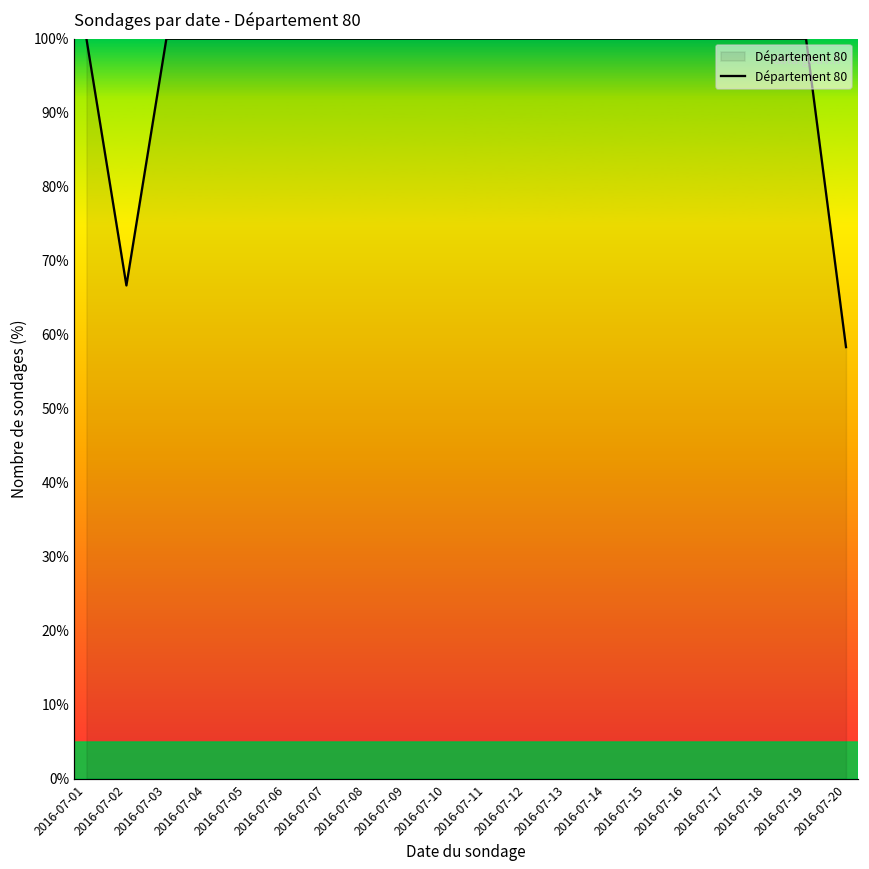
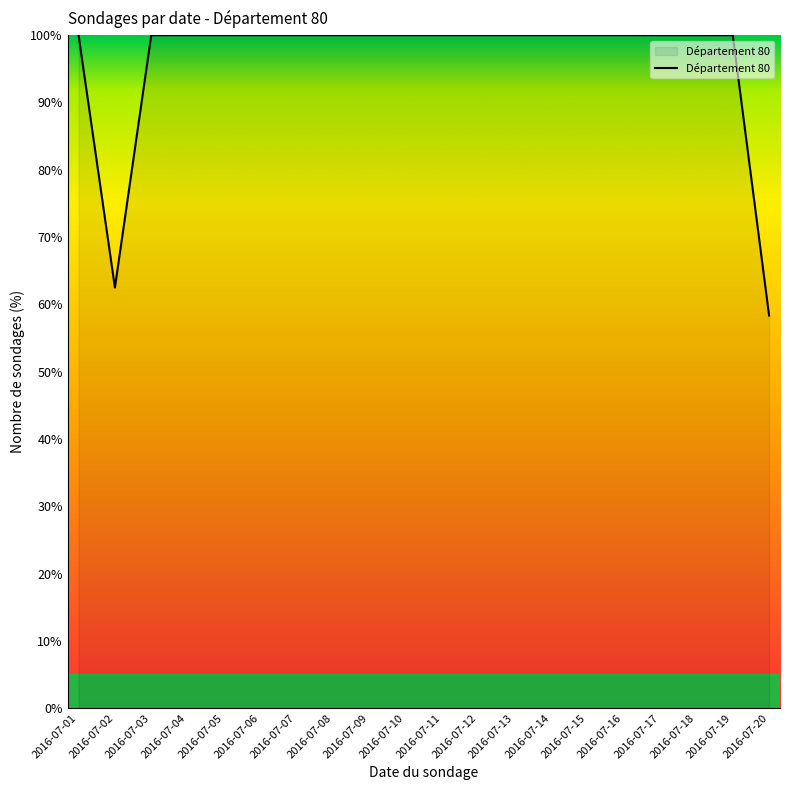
  {
    "2016-07-01": "100%",
-   "2016-07-02": "67%",
+   "2016-07-02": "63%",
    "2016-07-03": "100%",
    "2016-07-04": "100%",
    "2016-07-05": "100%",
    "2016-07-06": "100%",
    "2016-07-07": "100%",
    "2016-07-08": "100%",
    "2016-07-09": "100%",
    "2016-07-10": "100%",
    "2016-07-11": "100%",
    "2016-07-12": "100%",
    "2016-07-13": "100%",
    "2016-07-14": "100%",
    "2016-07-15": "100%",
    "2016-07-16": "100%",
    "2016-07-17": "100%",
    "2016-07-18": "100%",
    "2016-07-19": "100%",
    "2016-07-20": "58%"
  }
